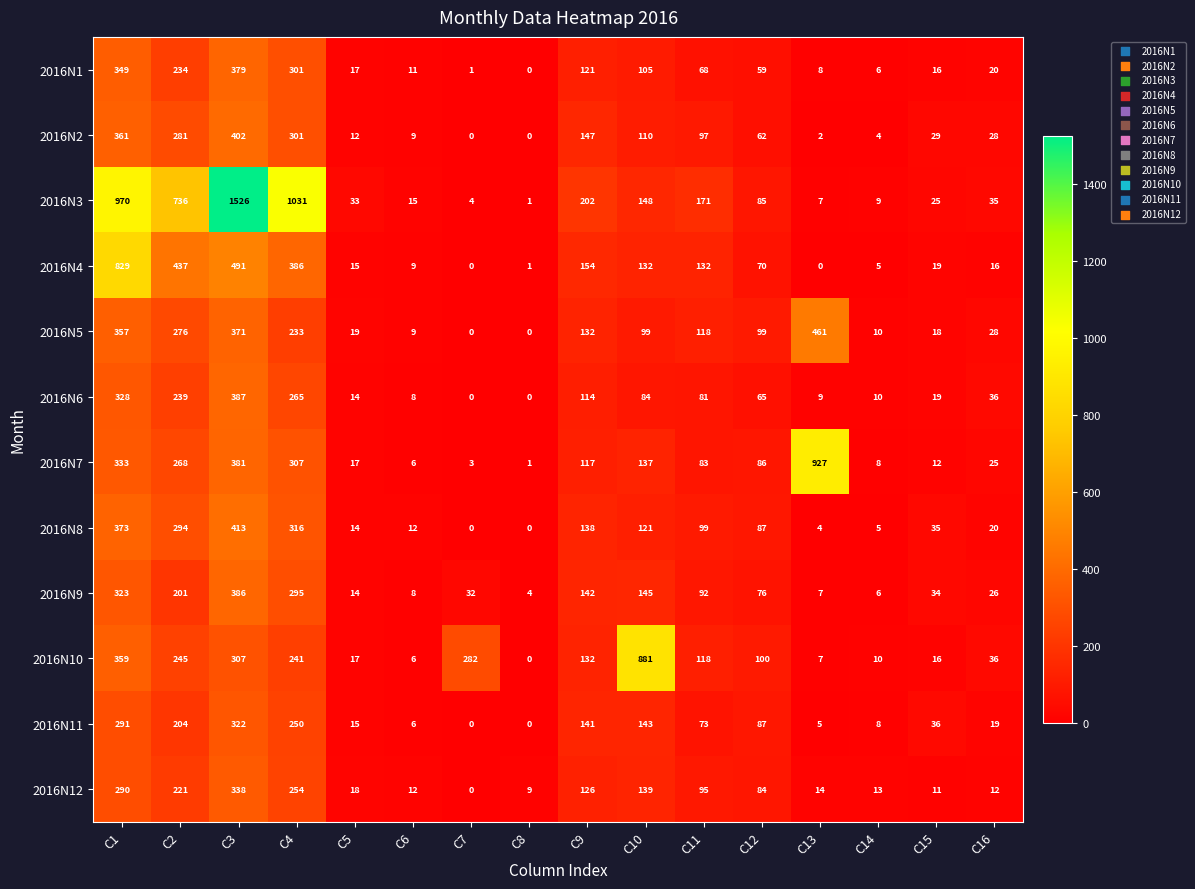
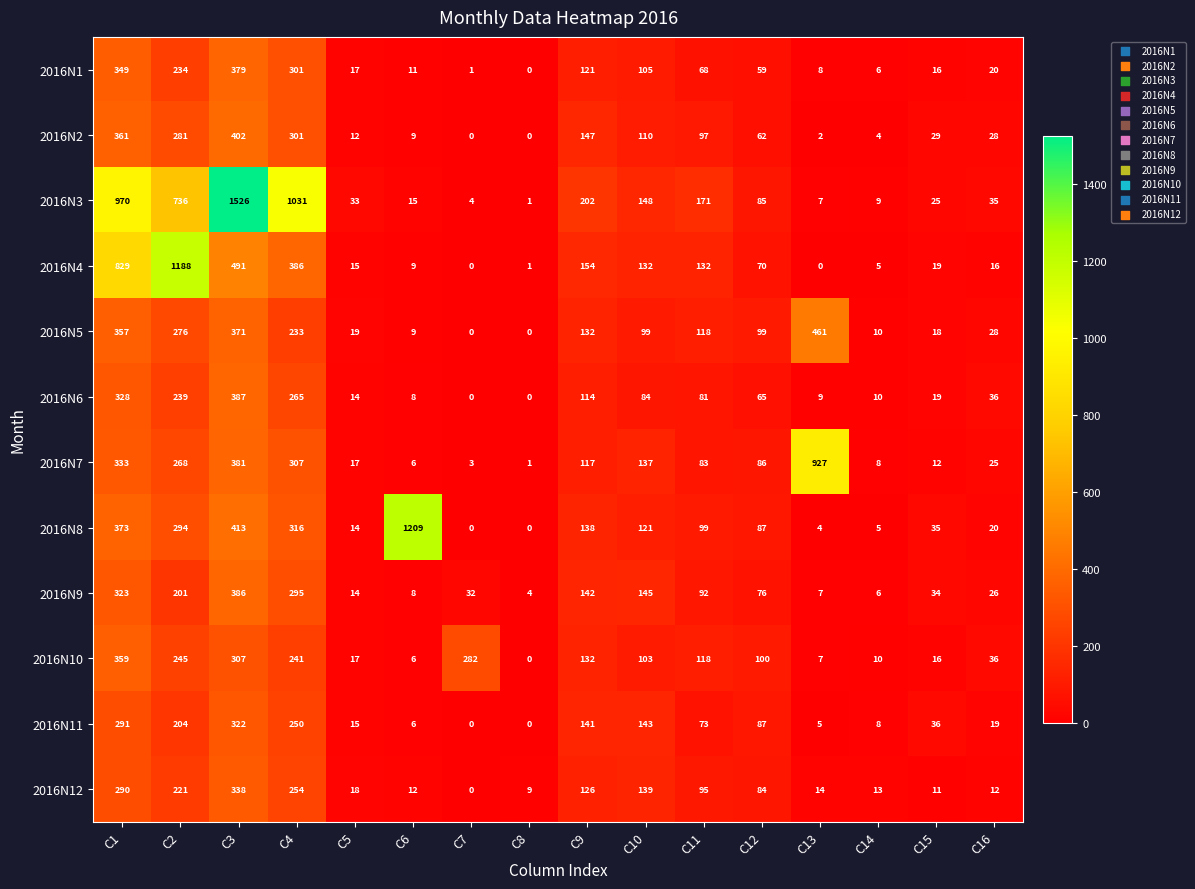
  {
    "2016N1": {
      "C1": 349,
      "C2": 234,
      "C3": 379,
      "C4": 301,
      "C5": 17,
      "C6": 11,
      "C7": 1,
      "C8": 0,
      "C9": 121,
      "C10": 105,
      "C11": 68,
      "C12": 59,
      "C13": 8,
      "C14": 6,
      "C15": 16,
      "C16": 20
    },
    "2016N2": {
      "C1": 361,
      "C2": 281,
      "C3": 402,
      "C4": 301,
      "C5": 12,
      "C6": 9,
      "C7": 0,
      "C8": 0,
      "C9": 147,
      "C10": 110,
      "C11": 97,
      "C12": 62,
      "C13": 2,
      "C14": 4,
      "C15": 29,
      "C16": 28
    },
    "2016N3": {
      "C1": 970,
      "C2": 736,
      "C3": 1526,
      "C4": 1031,
      "C5": 33,
      "C6": 15,
      "C7": 4,
      "C8": 1,
      "C9": 202,
      "C10": 148,
      "C11": 171,
      "C12": 85,
      "C13": 7,
      "C14": 9,
      "C15": 25,
      "C16": 35
    },
    "2016N4": {
      "C1": 829,
-     "C2": 437,
+     "C2": 1188,
      "C3": 491,
      "C4": 386,
      "C5": 15,
      "C6": 9,
      "C7": 0,
      "C8": 1,
      "C9": 154,
      "C10": 132,
      "C11": 132,
      "C12": 70,
      "C13": 0,
      "C14": 5,
      "C15": 19,
      "C16": 16
    },
    "2016N5": {
      "C1": 357,
      "C2": 276,
      "C3": 371,
      "C4": 233,
      "C5": 19,
      "C6": 9,
      "C7": 0,
      "C8": 0,
      "C9": 132,
      "C10": 99,
      "C11": 118,
      "C12": 99,
      "C13": 461,
      "C14": 10,
      "C15": 18,
      "C16": 28
    },
    "2016N6": {
      "C1": 328,
      "C2": 239,
      "C3": 387,
      "C4": 265,
      "C5": 14,
      "C6": 8,
      "C7": 0,
      "C8": 0,
      "C9": 114,
      "C10": 84,
      "C11": 81,
      "C12": 65,
      "C13": 9,
      "C14": 10,
      "C15": 19,
      "C16": 36
    },
    "2016N7": {
      "C1": 333,
      "C2": 268,
      "C3": 381,
      "C4": 307,
      "C5": 17,
      "C6": 6,
      "C7": 3,
      "C8": 1,
      "C9": 117,
      "C10": 137,
      "C11": 83,
      "C12": 86,
      "C13": 927,
      "C14": 8,
      "C15": 12,
      "C16": 25
    },
    "2016N8": {
      "C1": 373,
      "C2": 294,
      "C3": 413,
      "C4": 316,
      "C5": 14,
-     "C6": 12,
+     "C6": 1209,
      "C7": 0,
      "C8": 0,
      "C9": 138,
      "C10": 121,
      "C11": 99,
      "C12": 87,
      "C13": 4,
      "C14": 5,
      "C15": 35,
      "C16": 20
    },
    "2016N9": {
      "C1": 323,
      "C2": 201,
      "C3": 386,
      "C4": 295,
      "C5": 14,
      "C6": 8,
      "C7": 32,
      "C8": 4,
      "C9": 142,
      "C10": 145,
      "C11": 92,
      "C12": 76,
      "C13": 7,
      "C14": 6,
      "C15": 34,
      "C16": 26
    },
    "2016N10": {
      "C1": 359,
      "C2": 245,
      "C3": 307,
      "C4": 241,
      "C5": 17,
      "C6": 6,
      "C7": 282,
      "C8": 0,
      "C9": 132,
-     "C10": 881,
+     "C10": 103,
      "C11": 118,
      "C12": 100,
      "C13": 7,
      "C14": 10,
      "C15": 16,
      "C16": 36
    },
    "2016N11": {
      "C1": 291,
      "C2": 204,
      "C3": 322,
      "C4": 250,
      "C5": 15,
      "C6": 6,
      "C7": 0,
      "C8": 0,
      "C9": 141,
      "C10": 143,
      "C11": 73,
      "C12": 87,
      "C13": 5,
      "C14": 8,
      "C15": 36,
      "C16": 19
    },
    "2016N12": {
      "C1": 290,
      "C2": 221,
      "C3": 338,
      "C4": 254,
      "C5": 18,
      "C6": 12,
      "C7": 0,
      "C8": 9,
      "C9": 126,
      "C10": 139,
      "C11": 95,
      "C12": 84,
      "C13": 14,
      "C14": 13,
      "C15": 11,
      "C16": 12
    }
  }
